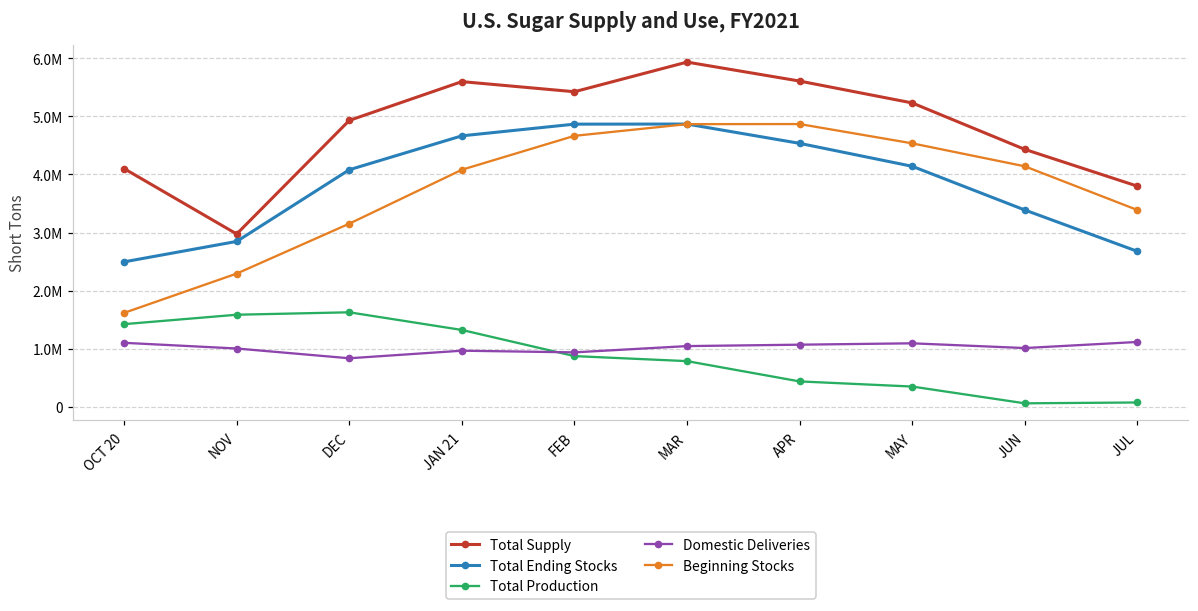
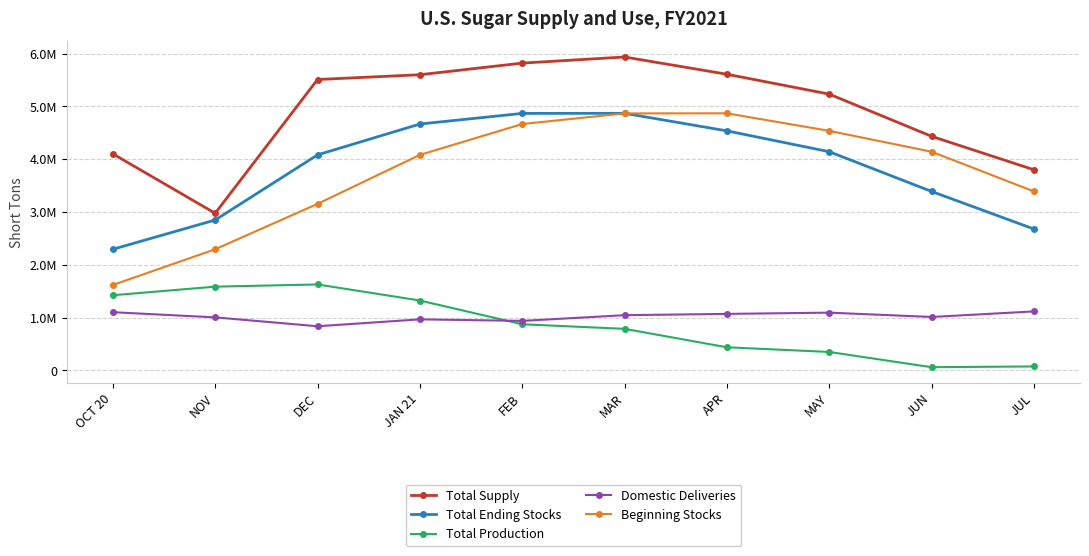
  {
    "Total Supply": {
      "OCT 20": 4100000,
      "NOV": 3000000,
-     "DEC": 4900000,
+     "DEC": 5500000,
      "JAN 21": 5600000,
-     "FEB": 5400000,
+     "FEB": 5800000,
      "MAR": 5900000,
      "APR": 5600000,
      "MAY": 5200000,
      "JUN": 4400000,
      "JUL": 3800000
    },
    "Total Ending Stocks": {
-     "OCT 20": 2500000,
+     "OCT 20": 2300000,
      "NOV": 2800000,
      "DEC": 4100000,
      "JAN 21": 4700000,
      "FEB": 4900000,
      "APR": 4500000,
      "MAY": 4100000,
      "JUN": 3400000,
      "JUL": 2700000
    },
    "Total Production": {
      "OCT 20": 1400000,
      "NOV": 1600000,
      "DEC": 1600000,
      "JAN 21": 1300000,
      "FEB": 900000,
      "MAR": 800000,
      "APR": 400000,
      "MAY": 300000,
      "JUN": 100000,
      "JUL": 100000
    },
    "Domestic Deliveries": {
      "OCT 20": 1100000,
      "NOV": 1000000,
      "DEC": 800000,
      "JAN 21": 1000000,
      "FEB": 900000,
      "MAR": 1000000,
      "APR": 1100000,
      "MAY": 1100000,
      "JUN": 1000000,
      "JUL": 1100000
    },
    "Beginning Stocks": {
      "OCT 20": 1600000,
      "NOV": 2300000,
      "DEC": 3200000,
      "JAN 21": 4100000,
      "FEB": 4700000,
      "APR": 4900000,
      "MAY": 4500000,
      "JUN": 4100000,
      "JUL": 3400000
    }
  }
